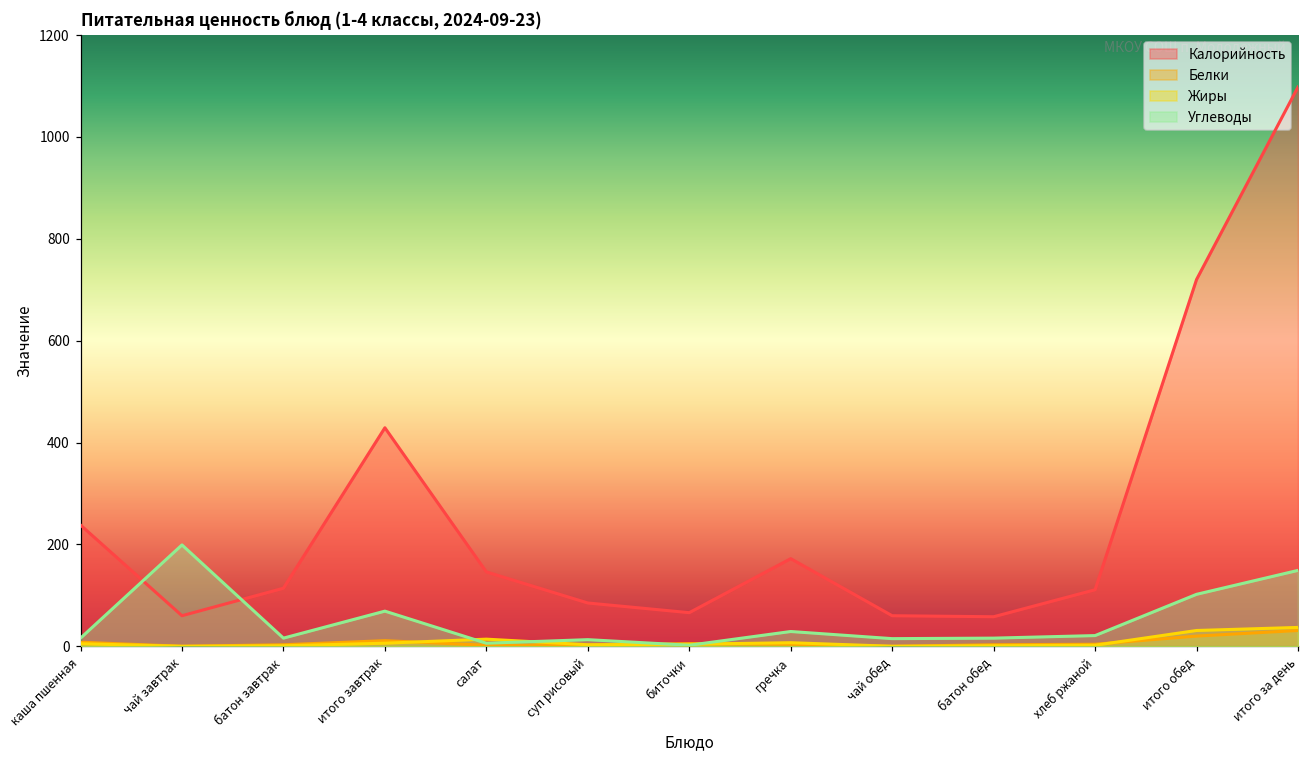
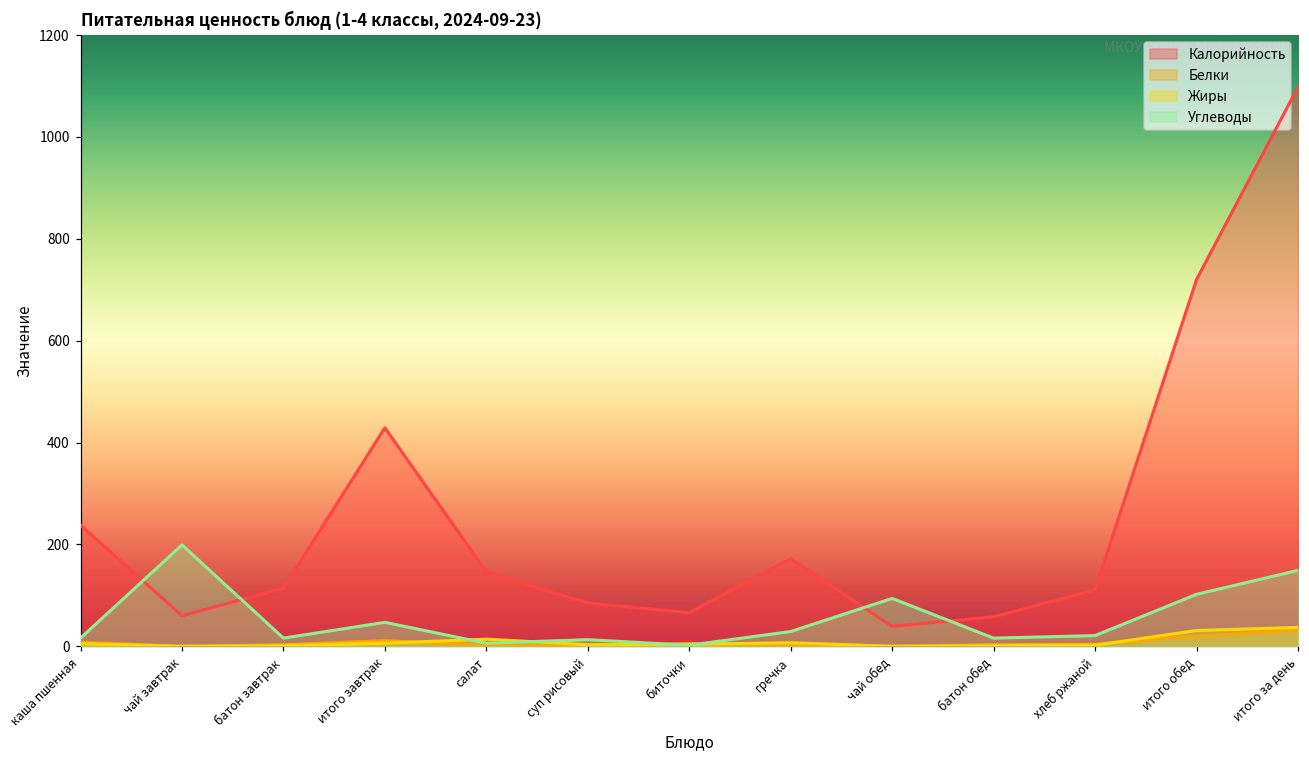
  {
    "Калорийность": {
      "каша пшенная": 240,
      "чай завтрак": 60,
      "батон завтрак": 110,
      "итого завтрак": 430,
      "салат": 150,
      "суп рисовый": 90,
      "биточки": 70,
      "гречка": 170,
-     "чай обед": 60,
+     "чай обед": 40,
      "батон обед": 60,
      "хлеб ржаной": 110,
      "итого обед": 720,
      "итого за день": 1100
    },
    "Углеводы": {
      "каша пшенная": 20,
      "чай завтрак": 200,
      "батон завтрак": 20,
-     "итого завтрак": 70,
+     "итого завтрак": 50,
      "суп рисовый": 10,
      "гречка": 30,
-     "чай обед": 20,
+     "чай обед": 90,
      "батон обед": 20,
      "хлеб ржаной": 20,
      "итого обед": 100,
      "итого за день": 150
    }
  }
